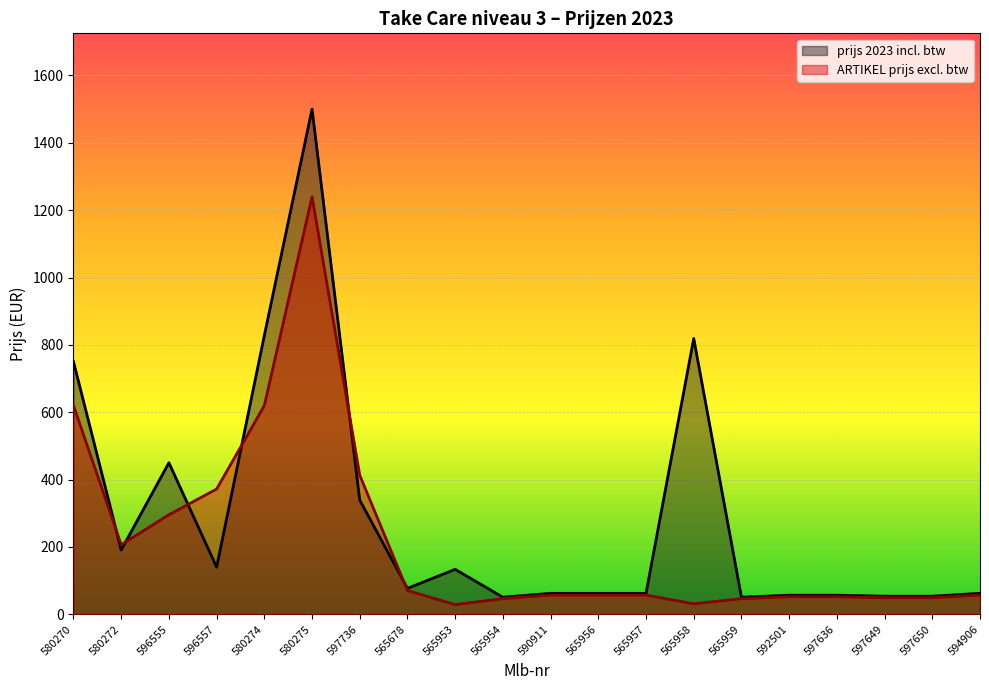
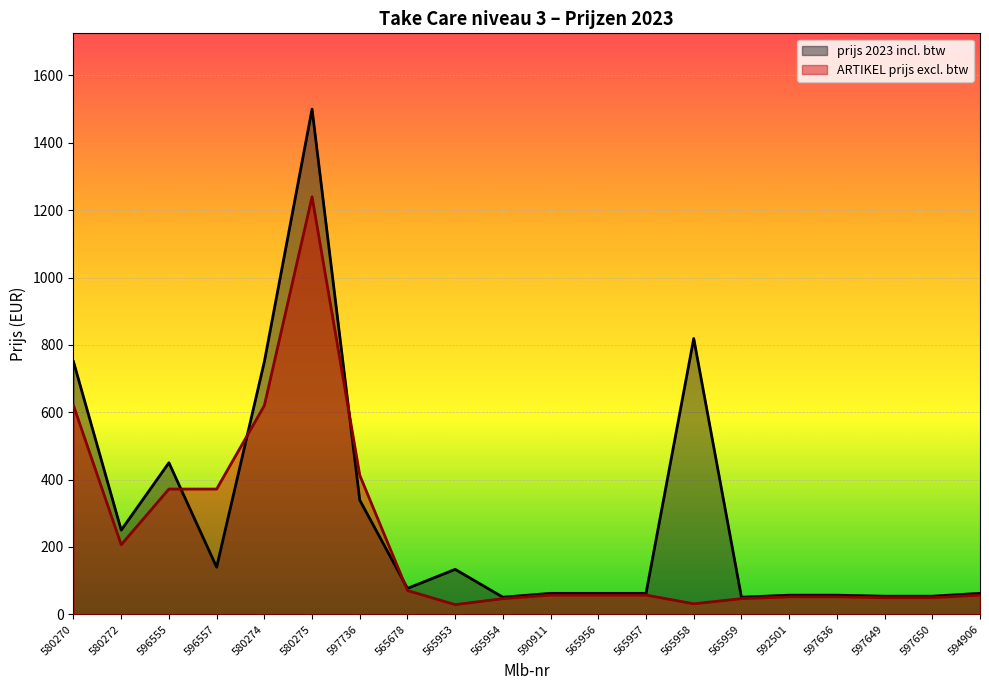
  {
    "prijs 2023 incl. btw": {
      "580270": 750,
-     "580272": 190,
+     "580272": 250,
      "596555": 450,
      "596557": 140,
-     "580274": 830,
+     "580274": 750,
      "580275": 1500,
      "597736": 340,
      "565953": 130,
      "565958": 820
    },
    "ARTIKEL prijs excl. btw": {
      "580270": 620,
      "580272": 210,
-     "596555": 300,
+     "596555": 370,
      "596557": 370,
      "580274": 620,
      "580275": 1240,
      "597736": 410,
      "565953": 30,
      "565958": 30
    }
  }
